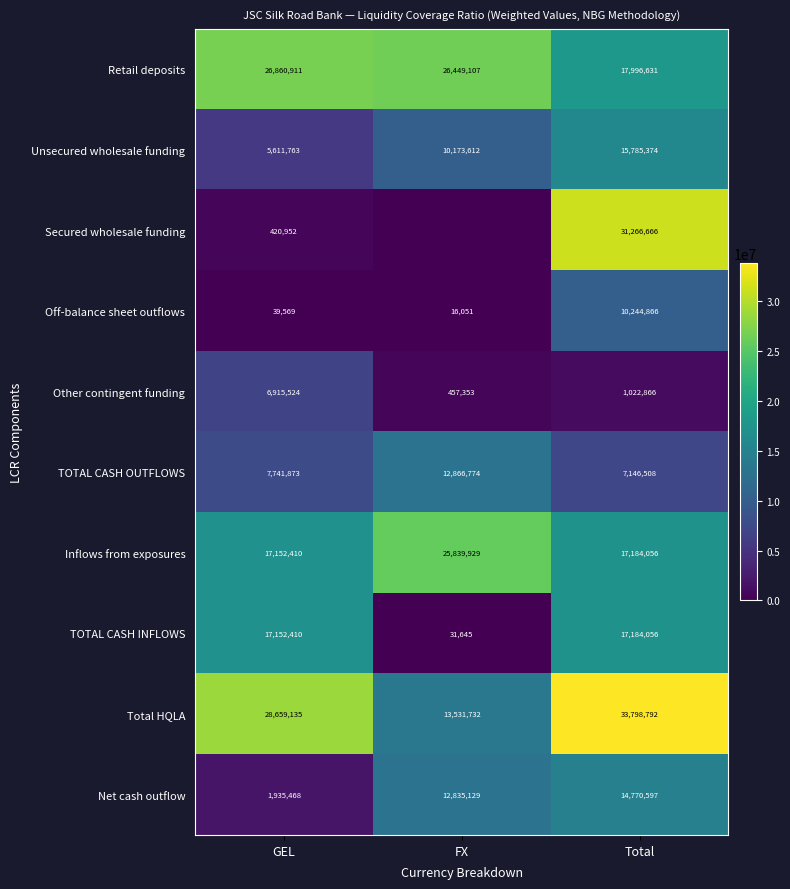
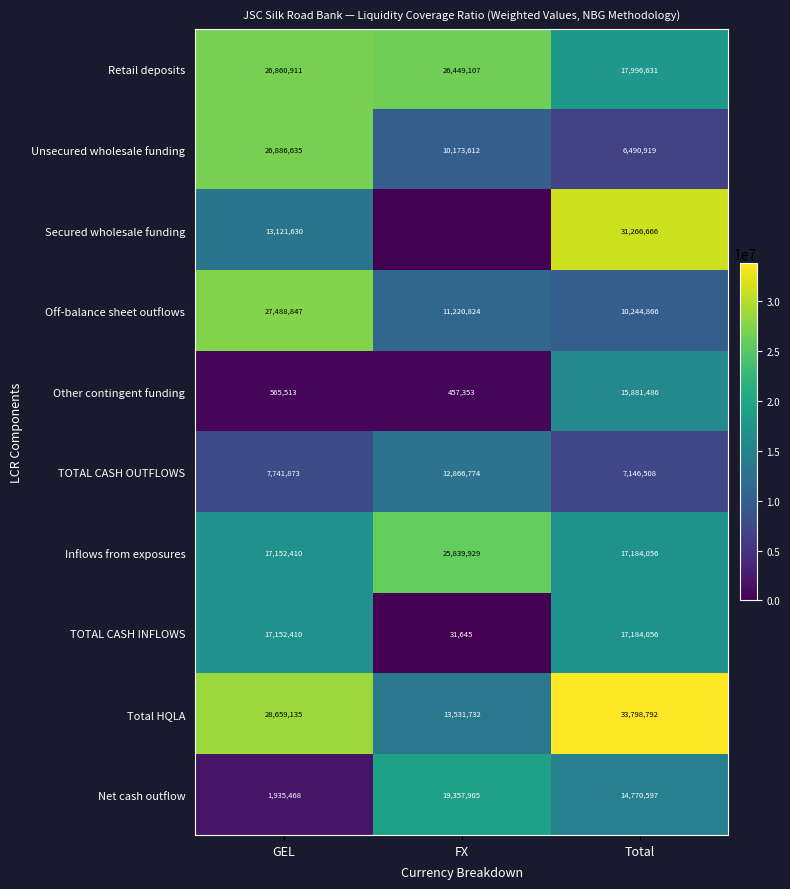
  {
    "Retail deposits": {
      "GEL": "26,860,911",
      "FX": "26,449,107",
      "Total": "17,996,631"
    },
    "Unsecured wholesale funding": {
-     "GEL": "5,611,763",
+     "GEL": "26,886,635",
      "FX": "10,173,612",
-     "Total": "15,785,374"
+     "Total": "6,490,919"
    },
    "Secured wholesale funding": {
-     "GEL": "420,952",
+     "GEL": "13,121,630",
      "Total": "31,266,666"
    },
    "Off-balance sheet outflows": {
-     "GEL": "39,569",
-     "FX": "16,051",
+     "GEL": "27,488,847",
+     "FX": "11,220,824",
      "Total": "10,244,866"
    },
    "Other contingent funding": {
-     "GEL": "6,915,524",
+     "GEL": "565,513",
      "FX": "457,353",
-     "Total": "1,022,866"
+     "Total": "15,881,486"
    },
    "TOTAL CASH OUTFLOWS": {
      "GEL": "7,741,873",
      "FX": "12,866,774",
      "Total": "7,146,508"
    },
    "Inflows from exposures": {
      "GEL": "17,152,410",
      "FX": "25,839,929",
      "Total": "17,184,056"
    },
    "TOTAL CASH INFLOWS": {
      "GEL": "17,152,410",
      "FX": "31,645",
      "Total": "17,184,056"
    },
    "Total HQLA": {
      "GEL": "28,659,135",
      "FX": "13,531,732",
      "Total": "33,798,792"
    },
    "Net cash outflow": {
      "GEL": "1,935,468",
-     "FX": "12,835,129",
+     "FX": "19,357,905",
      "Total": "14,770,597"
    }
  }
